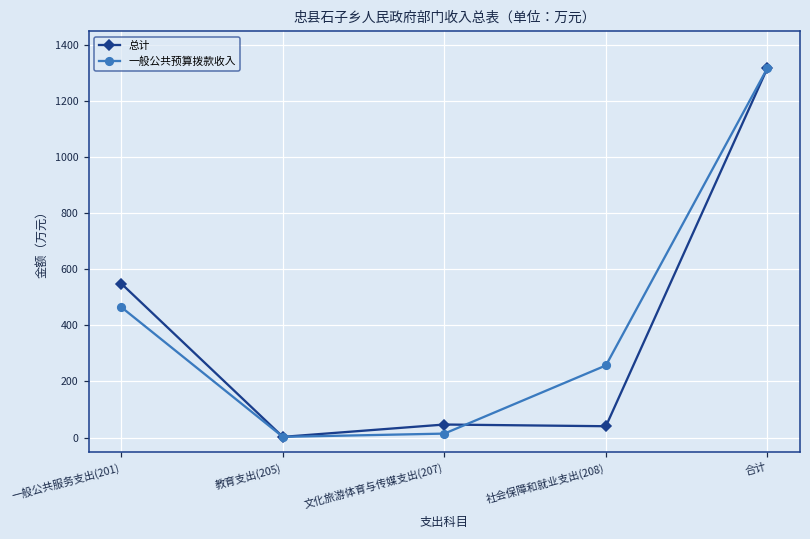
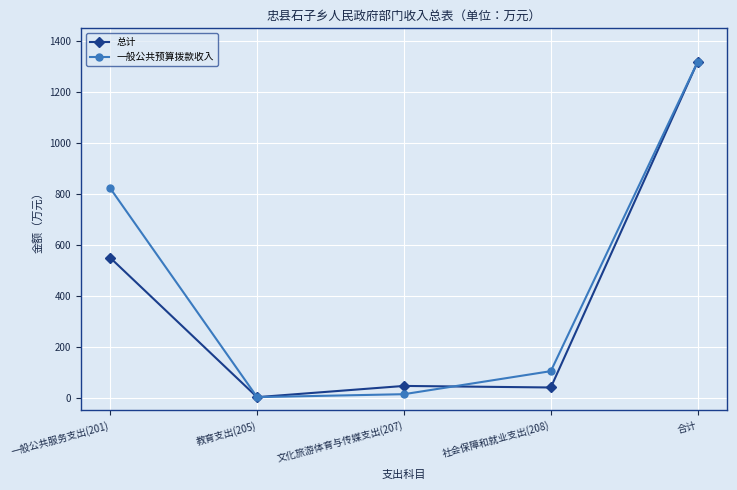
  {
    "总计": {
      "一般公共服务支出(201)": 550,
      "文化旅游体育与传媒支出(207)": 50,
      "社会保障和就业支出(208)": 40
    },
    "一般公共预算拨款收入": {
-     "一般公共服务支出(201)": 470,
+     "一般公共服务支出(201)": 820,
      "文化旅游体育与传媒支出(207)": 10,
-     "社会保障和就业支出(208)": 260
+     "社会保障和就业支出(208)": 100
    }
  }
